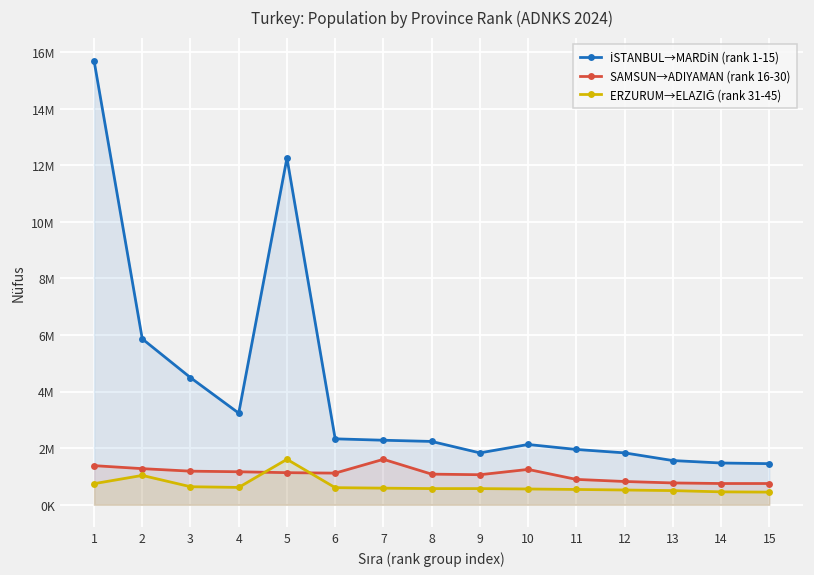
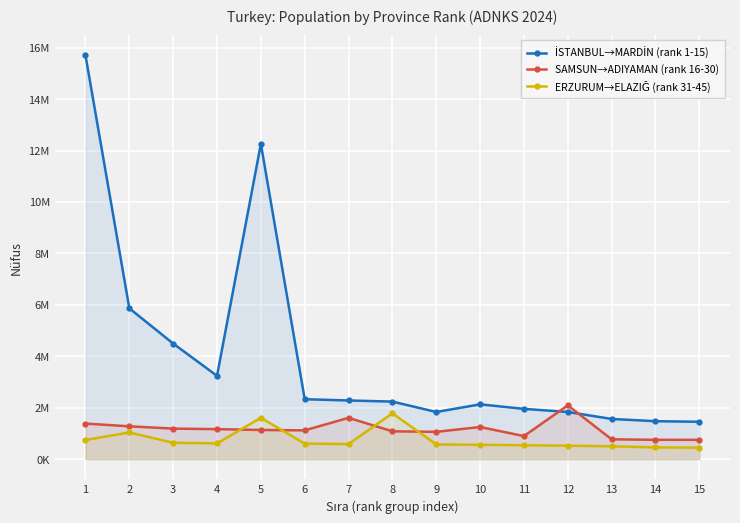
  {
    "İSTANBUL→MARDİN (rank 1-15)": {
      "1": 15700000,
      "2": 5900000,
      "3": 4500000,
      "4": 3200000,
      "5": 12300000,
      "6": 2300000,
      "7": 2300000,
      "8": 2200000,
      "9": 1800000,
      "10": 2100000,
      "11": 2000000,
      "12": 1800000,
      "13": 1600000,
      "14": 1500000,
      "15": 1500000
    },
    "SAMSUN→ADIYAMAN (rank 16-30)": {
      "1": 1400000,
      "2": 1300000,
      "3": 1200000,
      "4": 1200000,
      "5": 1100000,
      "6": 1100000,
      "7": 1600000,
      "8": 1100000,
      "9": 1100000,
      "10": 1200000,
      "11": 900000,
-     "12": 800000,
+     "12": 2100000,
      "13": 800000,
      "14": 800000,
      "15": 800000
    },
    "ERZURUM→ELAZIĞ (rank 31-45)": {
      "1": 700000,
      "2": 1000000,
      "3": 600000,
      "4": 600000,
      "5": 1600000,
      "6": 600000,
      "7": 600000,
-     "8": 600000,
+     "8": 1800000,
      "9": 600000,
      "10": 600000,
      "11": 500000,
      "12": 500000,
      "13": 500000,
      "14": 500000,
      "15": 400000
    }
  }
